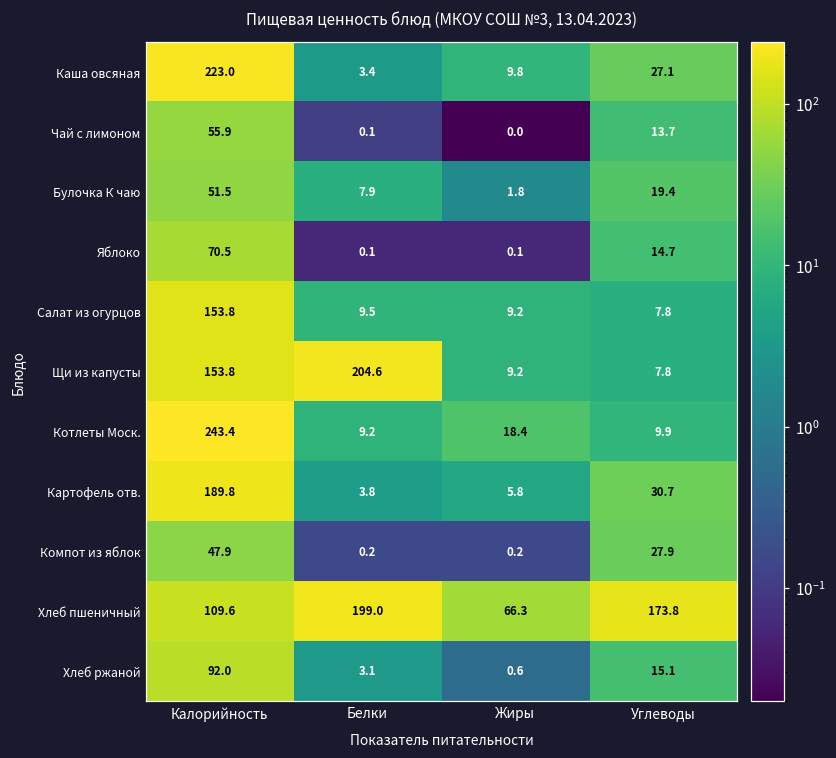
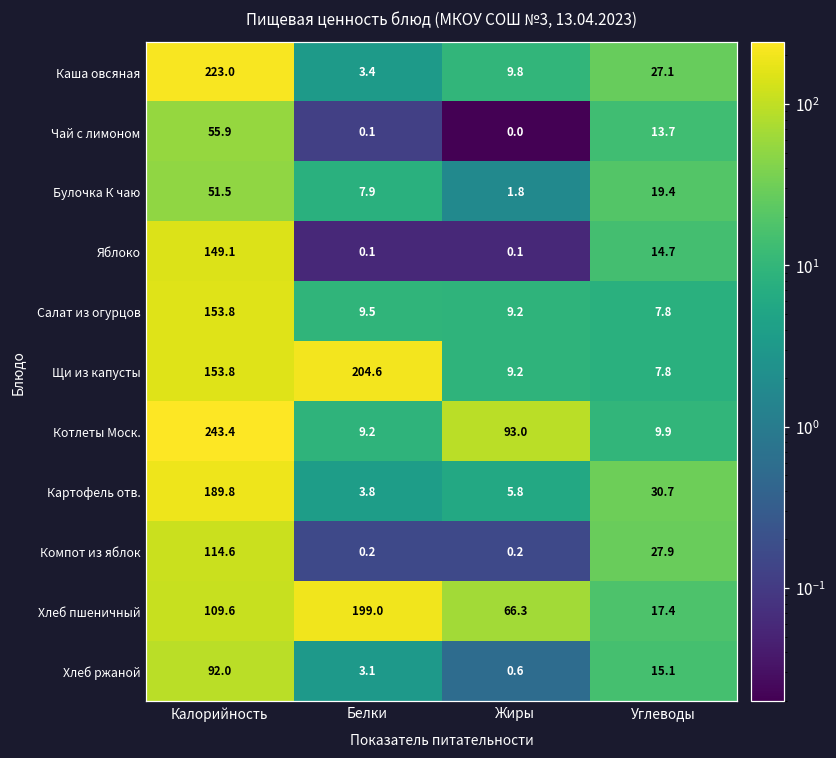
  {
    "Каша овсяная": {
      "Калорийность": 223.0,
      "Белки": 3.4,
      "Жиры": 9.8,
      "Углеводы": 27.1
    },
    "Чай с лимоном": {
      "Калорийность": 55.9,
      "Белки": 0.1,
      "Жиры": 0.0,
      "Углеводы": 13.7
    },
    "Булочка К чаю": {
      "Калорийность": 51.5,
      "Белки": 7.9,
      "Жиры": 1.8,
      "Углеводы": 19.4
    },
    "Яблоко": {
-     "Калорийность": 70.5,
+     "Калорийность": 149.1,
      "Белки": 0.1,
      "Жиры": 0.1,
      "Углеводы": 14.7
    },
    "Салат из огурцов": {
      "Калорийность": 153.8,
      "Белки": 9.5,
      "Жиры": 9.2,
      "Углеводы": 7.8
    },
    "Щи из капусты": {
      "Калорийность": 153.8,
      "Белки": 204.6,
      "Жиры": 9.2,
      "Углеводы": 7.8
    },
    "Котлеты Моск.": {
      "Калорийность": 243.4,
      "Белки": 9.2,
-     "Жиры": 18.4,
+     "Жиры": 93.0,
      "Углеводы": 9.9
    },
    "Картофель отв.": {
      "Калорийность": 189.8,
      "Белки": 3.8,
      "Жиры": 5.8,
      "Углеводы": 30.7
    },
    "Компот из яблок": {
-     "Калорийность": 47.9,
+     "Калорийность": 114.6,
      "Белки": 0.2,
      "Жиры": 0.2,
      "Углеводы": 27.9
    },
    "Хлеб пшеничный": {
      "Калорийность": 109.6,
      "Белки": 199.0,
      "Жиры": 66.3,
-     "Углеводы": 173.8
+     "Углеводы": 17.4
    },
    "Хлеб ржаной": {
      "Калорийность": 92.0,
      "Белки": 3.1,
      "Жиры": 0.6,
      "Углеводы": 15.1
    }
  }
